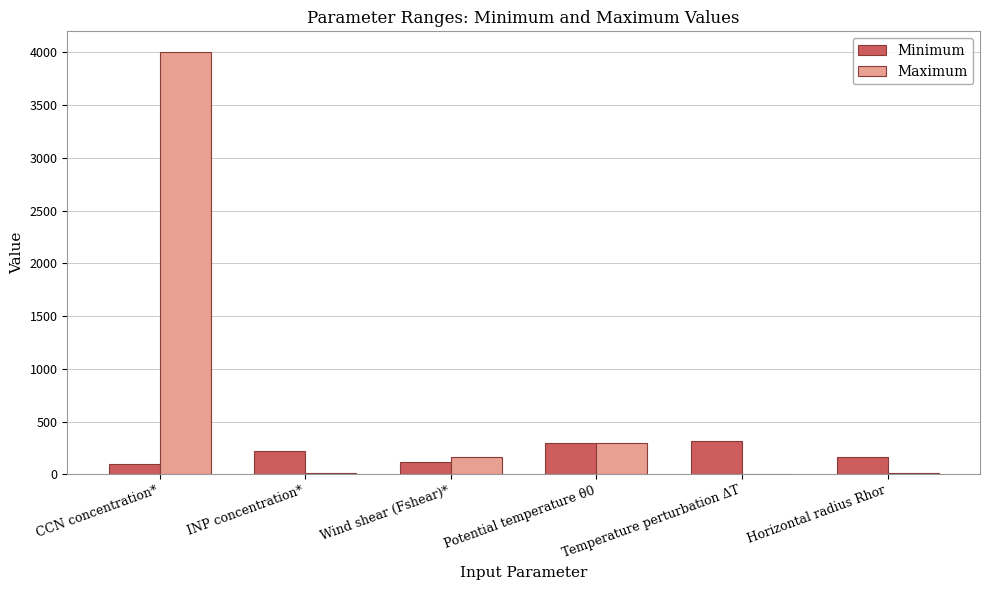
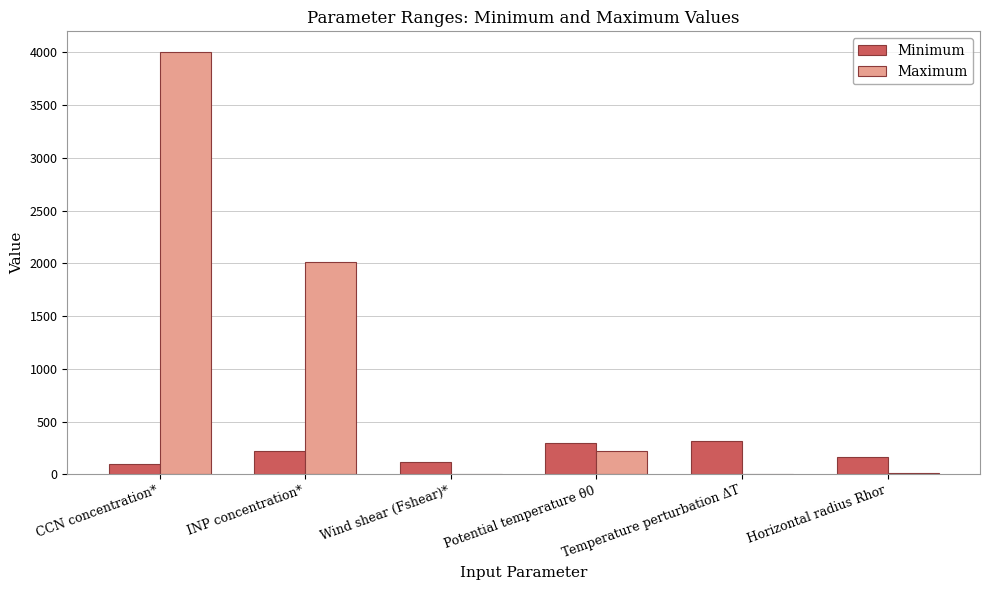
  {
    "Minimum": {
      "CCN concentration*": 100,
      "INP concentration*": 220,
      "Wind shear (Fshear)*": 120,
      "Potential temperature θ0": 300,
      "Temperature perturbation ΔT": 320,
      "Horizontal radius Rhor": 170
    },
    "Maximum": {
      "CCN concentration*": 4000,
-     "INP concentration*": 10,
-     "Wind shear (Fshear)*": 160,
-     "Potential temperature θ0": 300
+     "INP concentration*": 2010,
+     "Wind shear (Fshear)*": 0,
+     "Potential temperature θ0": 220
    }
  }
